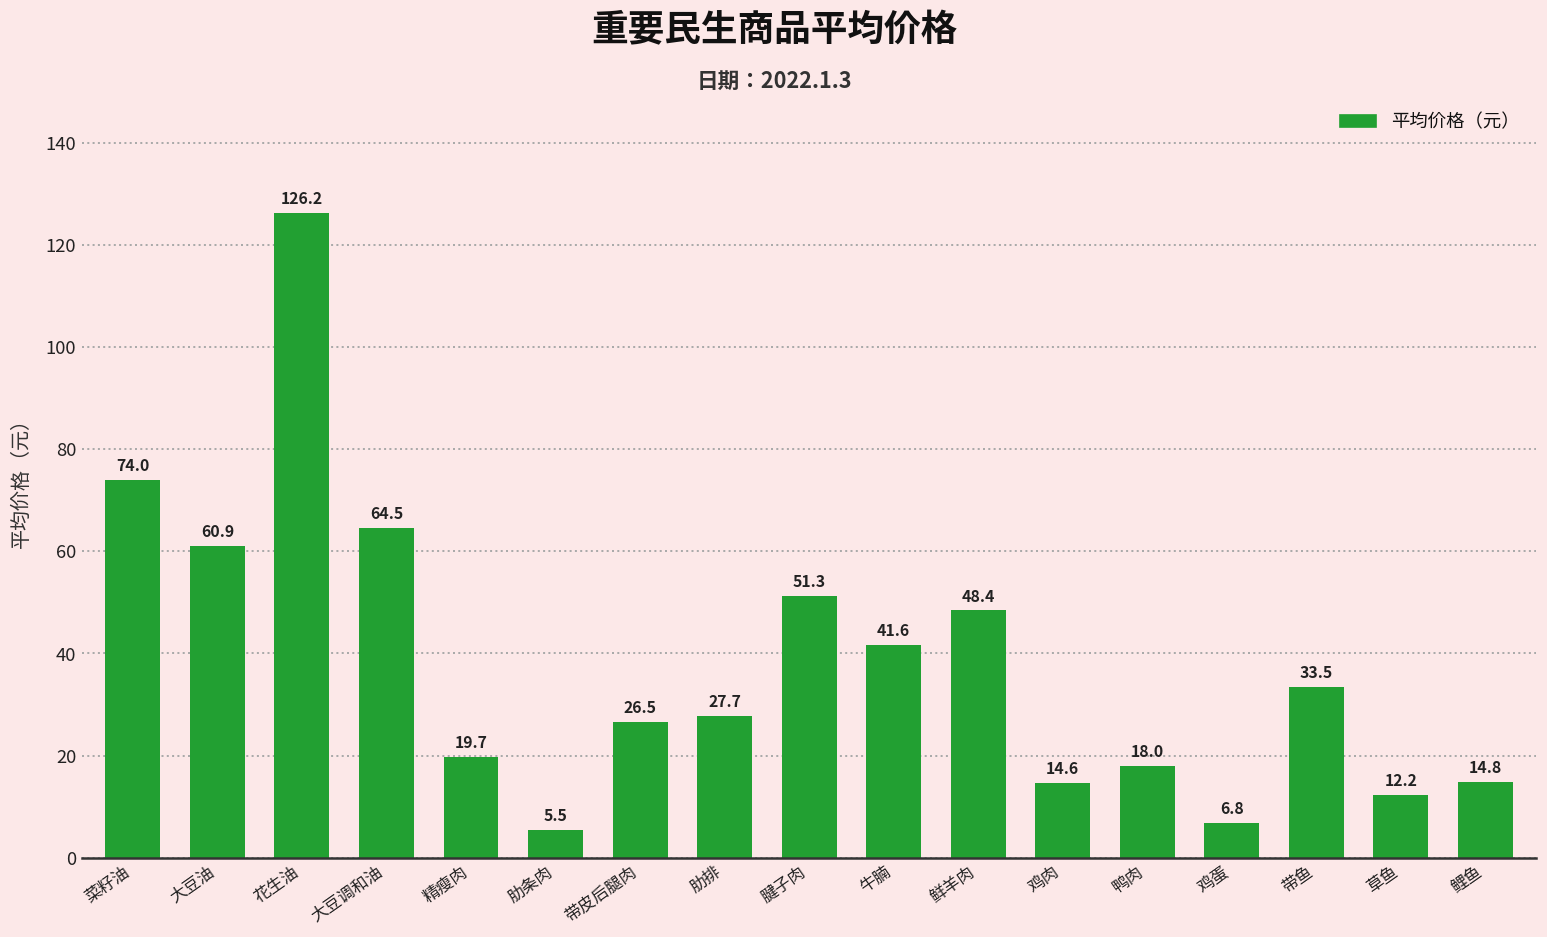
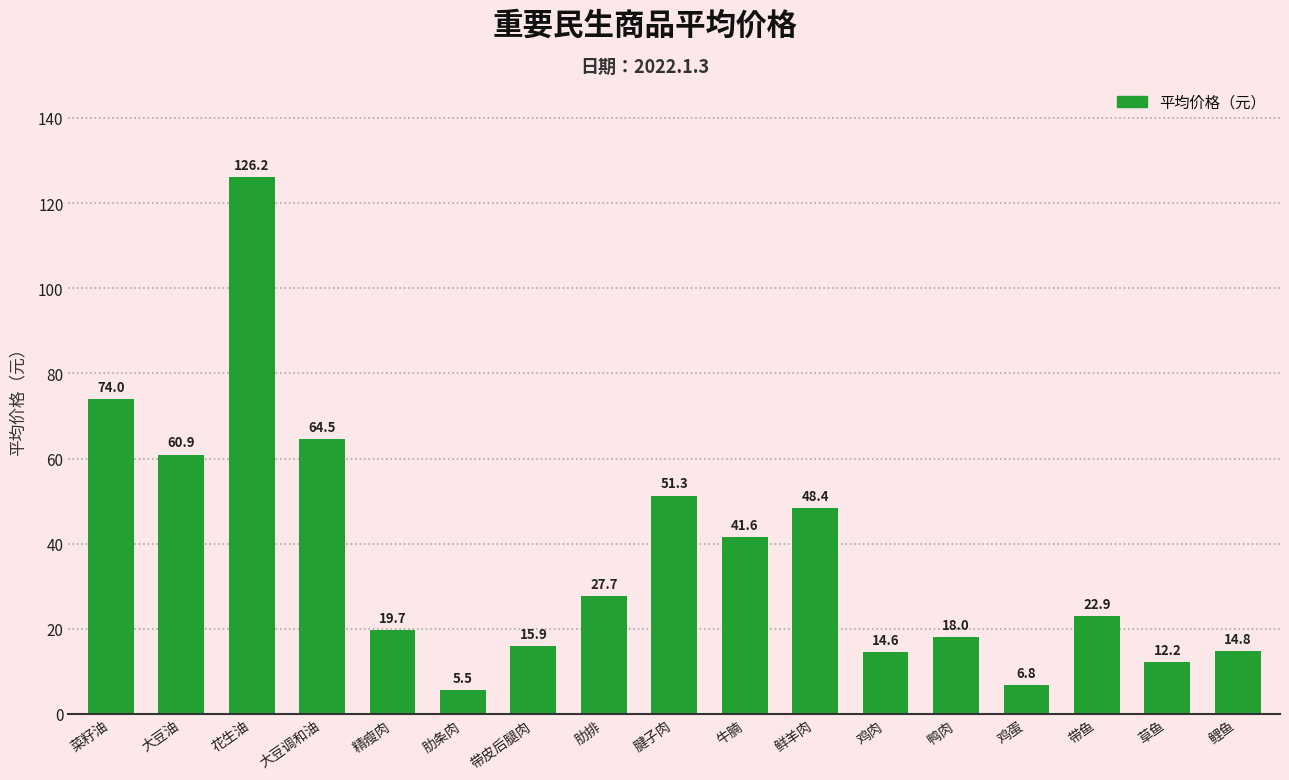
  {
    "菜籽油": 74.0,
    "大豆油": 60.9,
    "花生油": 126.2,
    "大豆调和油": 64.5,
    "精瘦肉": 19.7,
    "肋条肉": 5.5,
-   "带皮后腿肉": 26.5,
+   "带皮后腿肉": 15.9,
    "肋排": 27.7,
    "腱子肉": 51.3,
    "牛腩": 41.6,
    "鲜羊肉": 48.4,
    "鸡肉": 14.6,
    "鸭肉": 18.0,
    "鸡蛋": 6.8,
-   "带鱼": 33.5,
+   "带鱼": 22.9,
    "草鱼": 12.2,
    "鲤鱼": 14.8
  }
